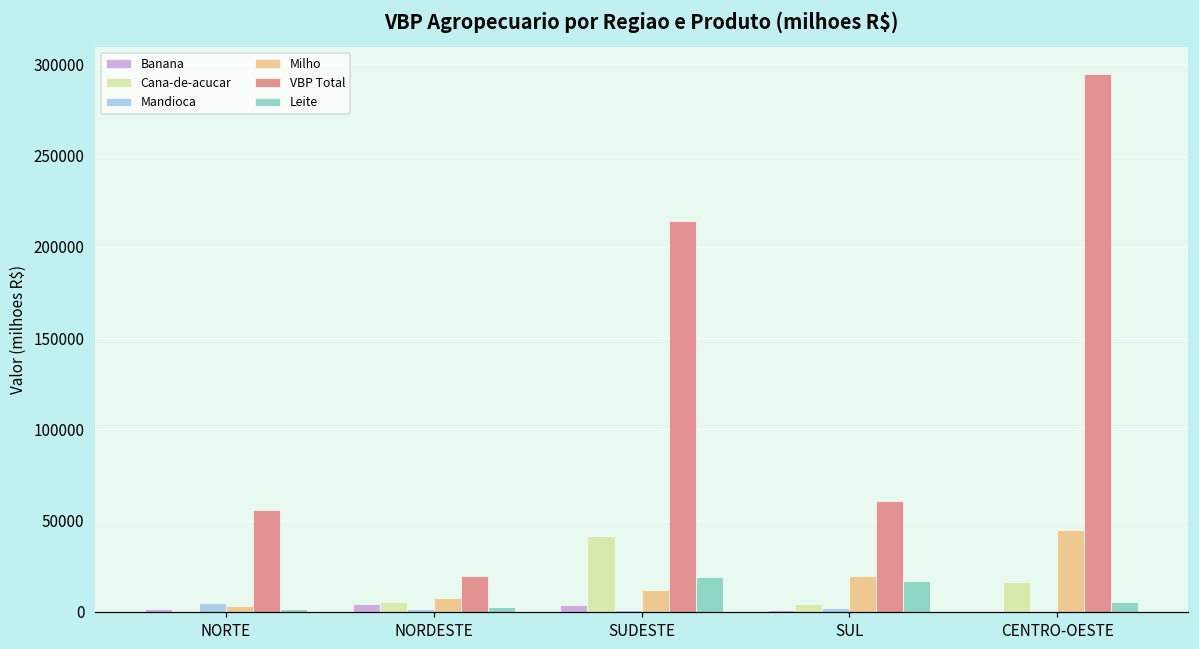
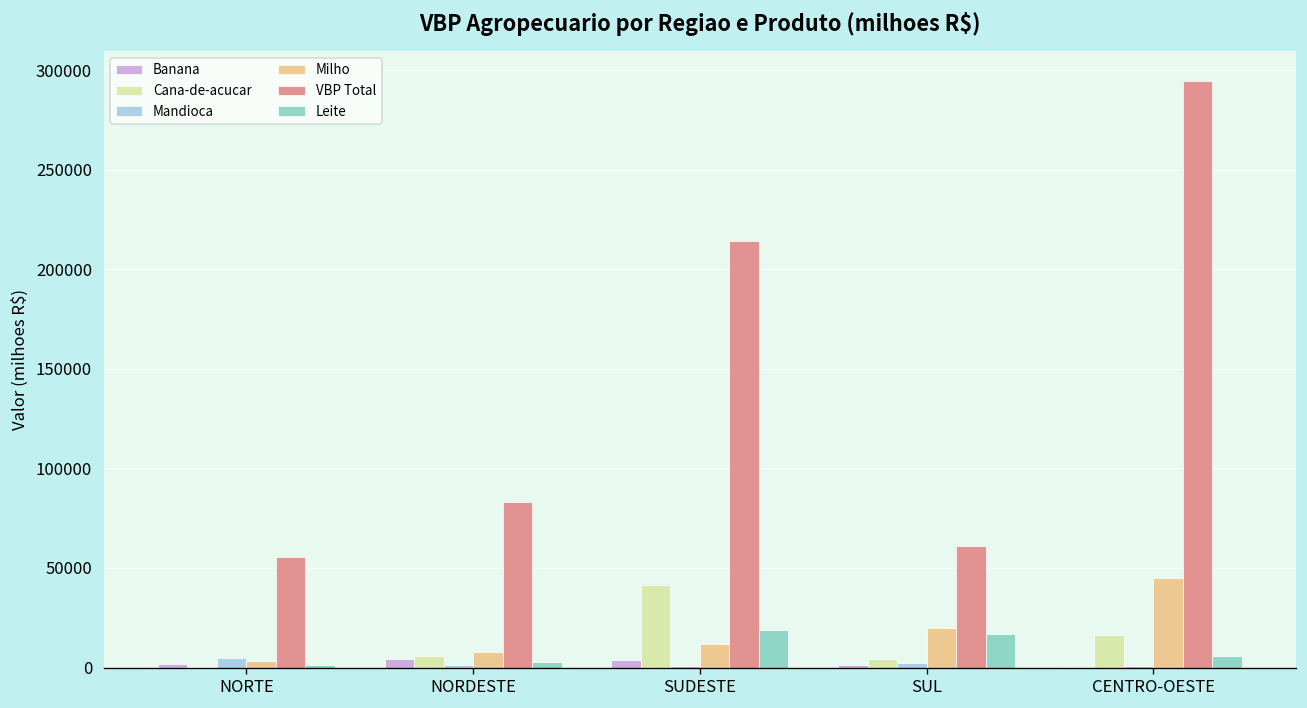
  {
    "VBP Total": {
      "NORTE": 56000,
-     "NORDESTE": 20000,
+     "NORDESTE": 83000,
      "SUDESTE": 214000,
      "SUL": 61000,
      "CENTRO-OESTE": 295000
    }
  }
